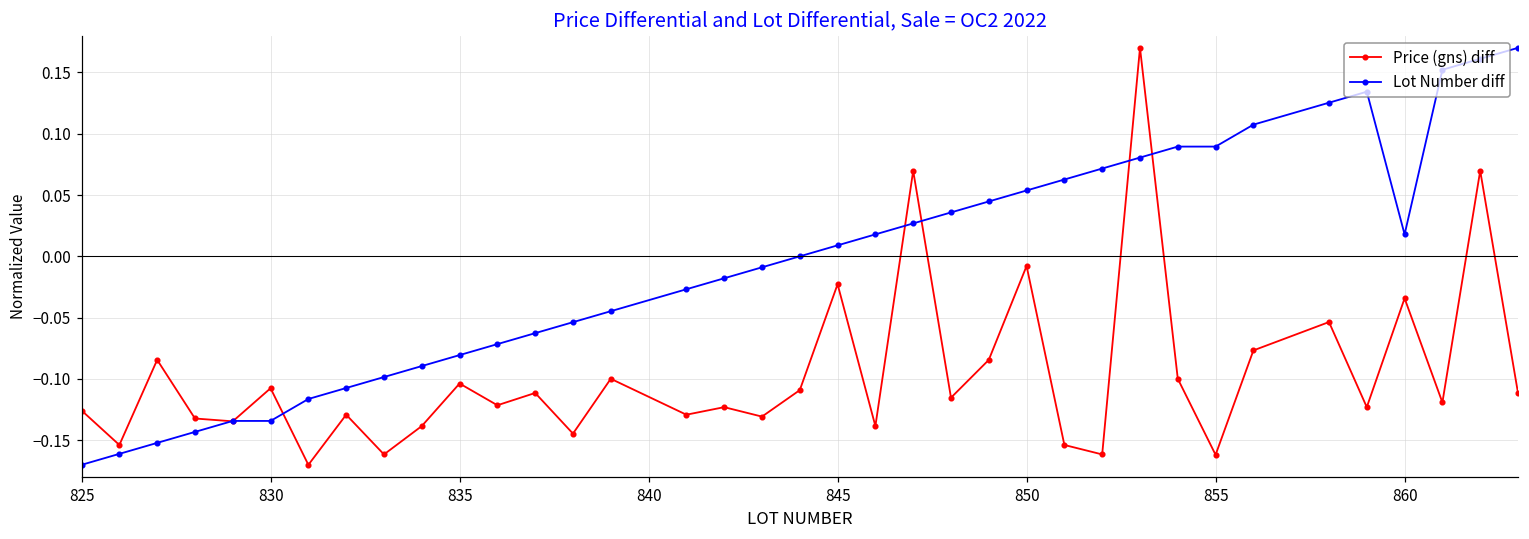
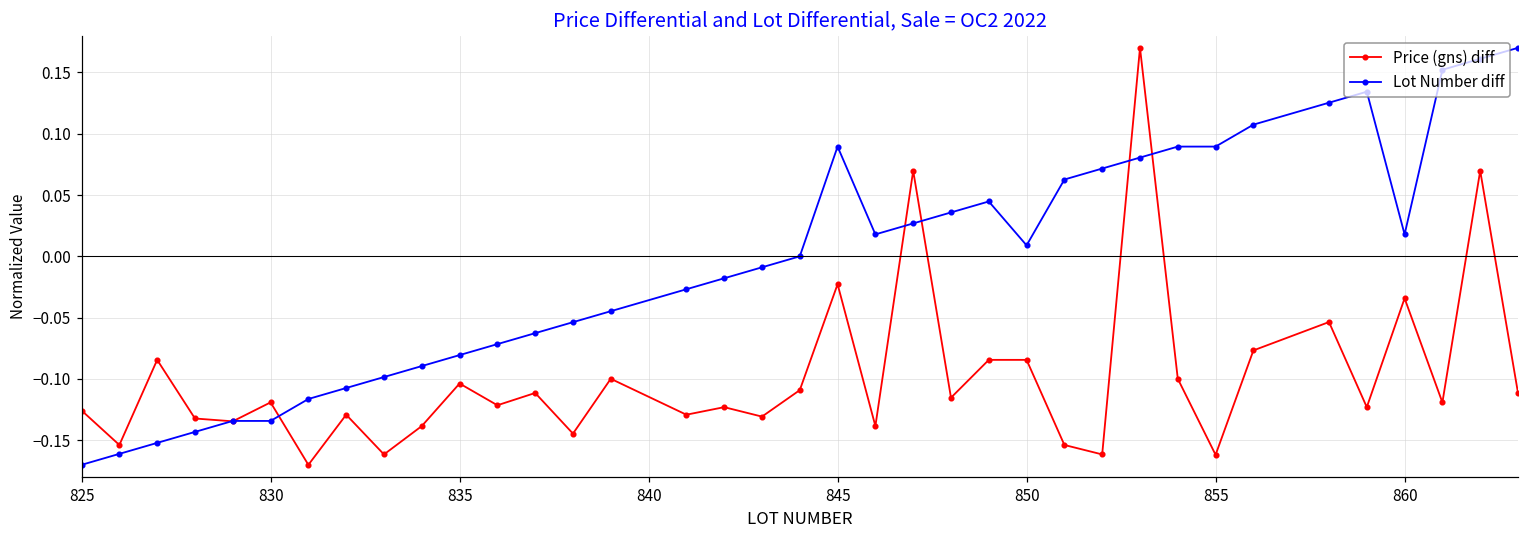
  {
    "Price (gns) diff": {
      "825": -0.126,
-     "830": -0.108,
+     "830": -0.119,
      "835": -0.104,
      "845": -0.023,
-     "850": -0.008,
+     "850": -0.084,
      "855": -0.162,
      "860": -0.034
    },
    "Lot Number diff": {
      "825": -0.170,
      "830": -0.134,
      "835": -0.081,
-     "845": 0.009,
-     "850": 0.054,
+     "845": 0.089,
+     "850": 0.009,
      "855": 0.089,
      "860": 0.018
    }
  }
